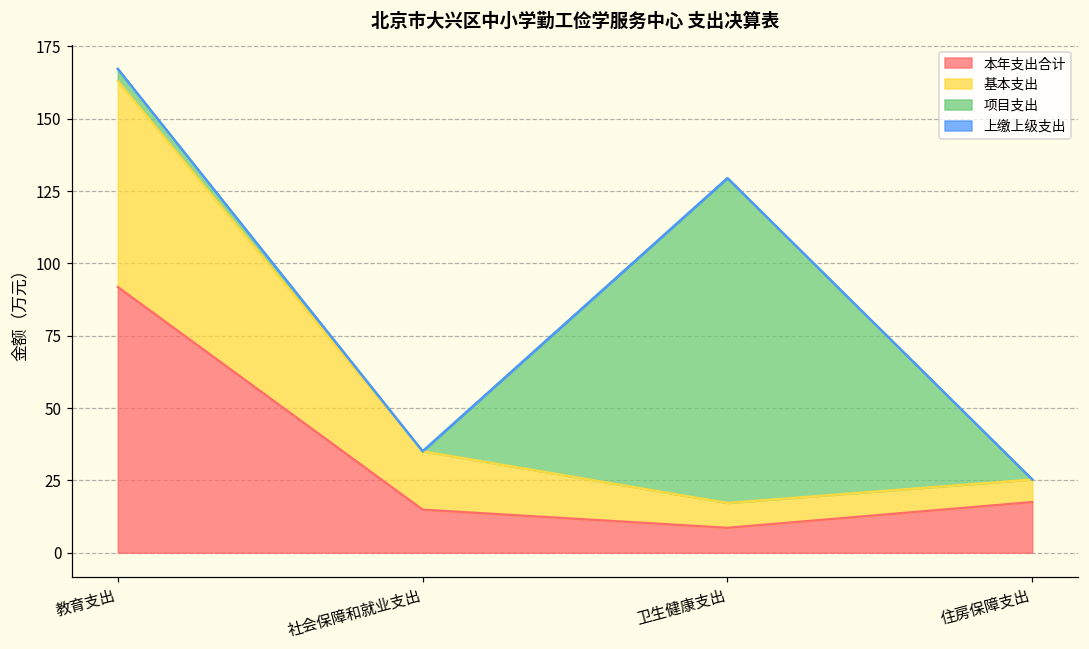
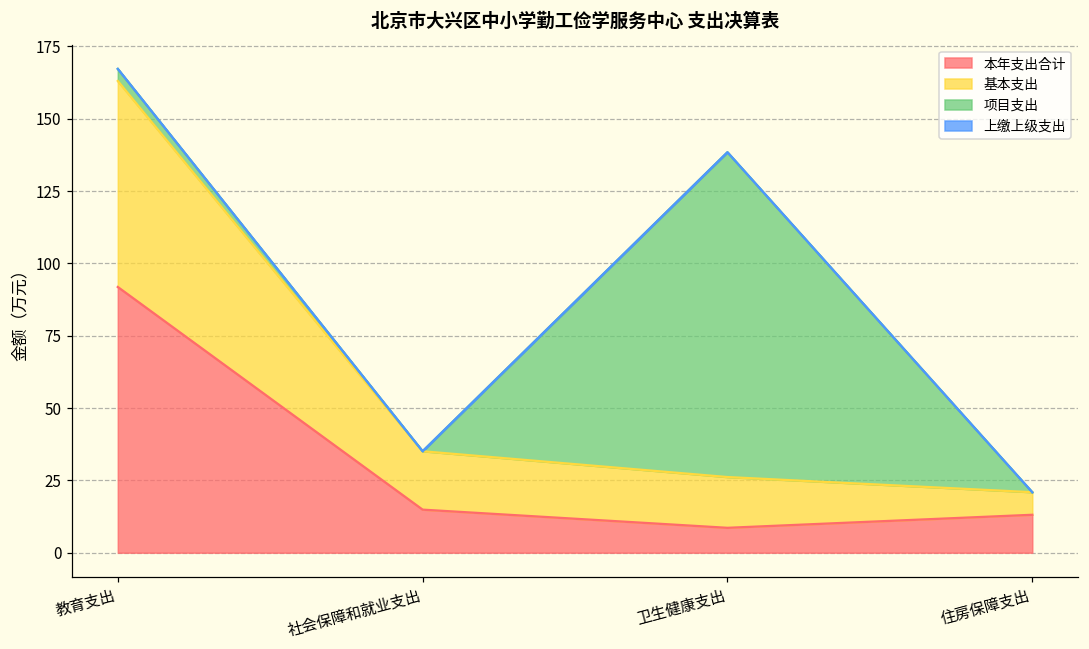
  {
    "本年支出合计": {
      "教育支出": 92,
      "社会保障和就业支出": 15,
      "卫生健康支出": 9,
-     "住房保障支出": 18
+     "住房保障支出": 13
    },
    "基本支出": {
      "教育支出": 71,
-     "卫生健康支出": 9
+     "卫生健康支出": 18
    }
  }
